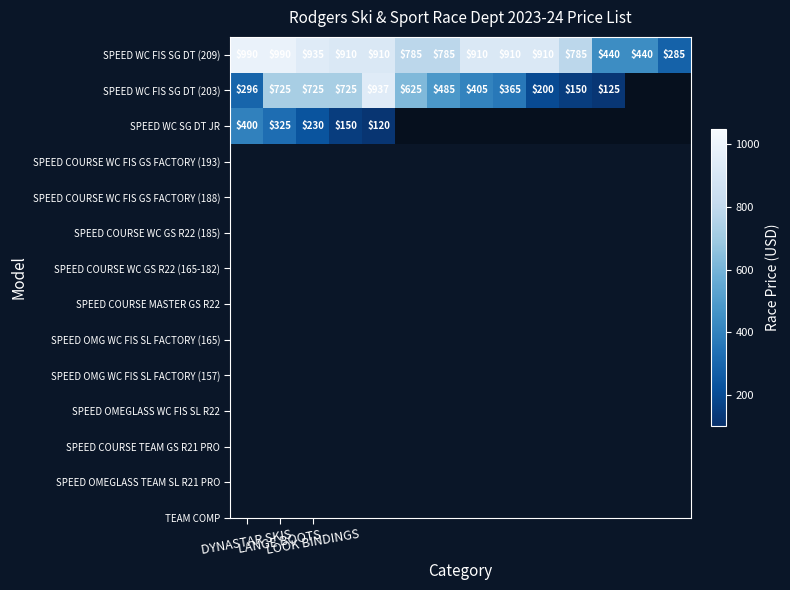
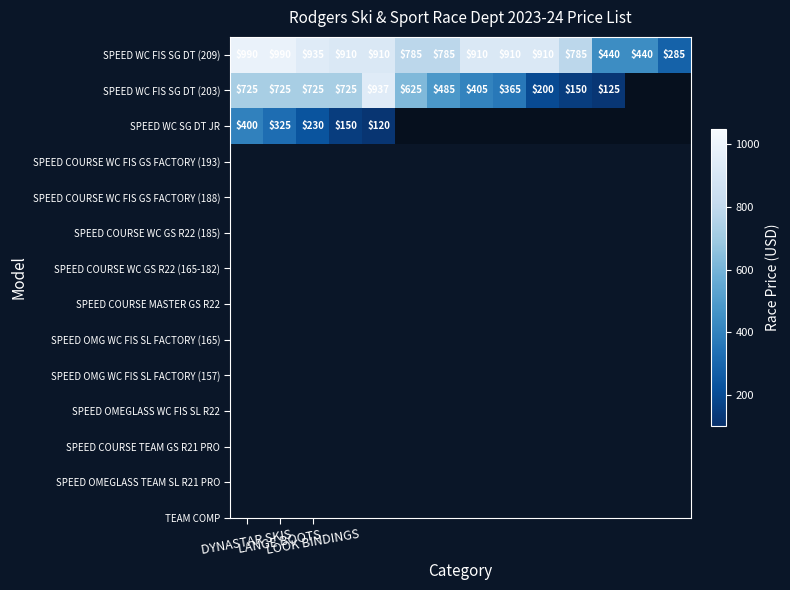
  {
    "SPEED WC FIS SG DT (203)": {
-     "DYNASTAR SKIS": "$296",
+     "DYNASTAR SKIS": "$725",
      "LANGE BOOTS": "$725",
      "LOOK BINDINGS": "$725"
    },
    "SPEED WC SG DT JR": {
      "DYNASTAR SKIS": "$400",
      "LANGE BOOTS": "$325",
      "LOOK BINDINGS": "$230"
    }
  }
